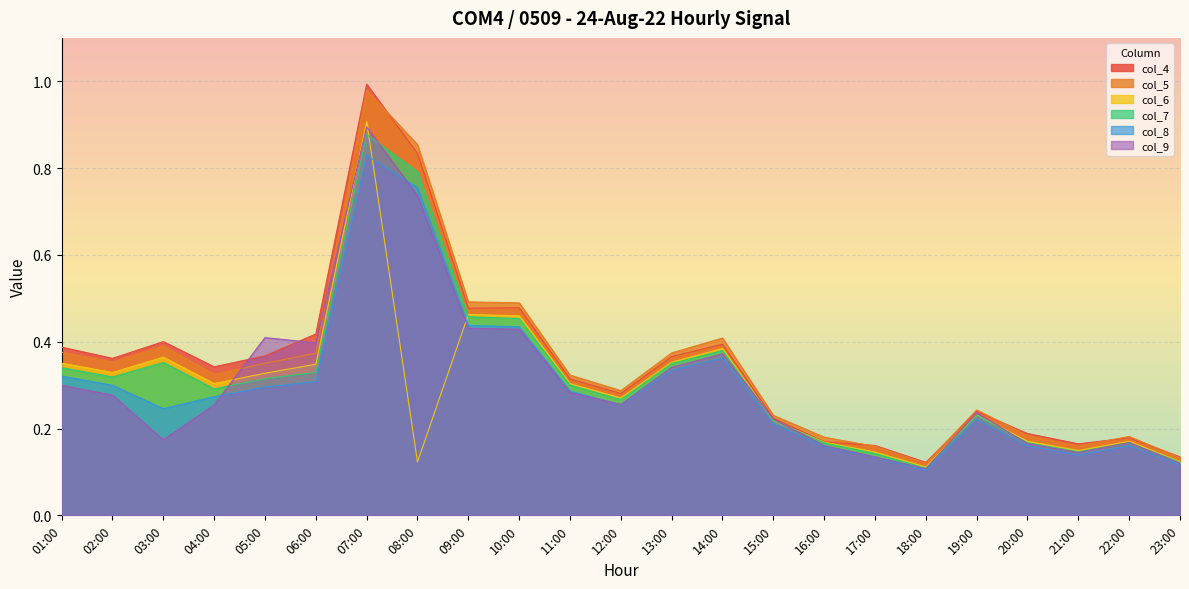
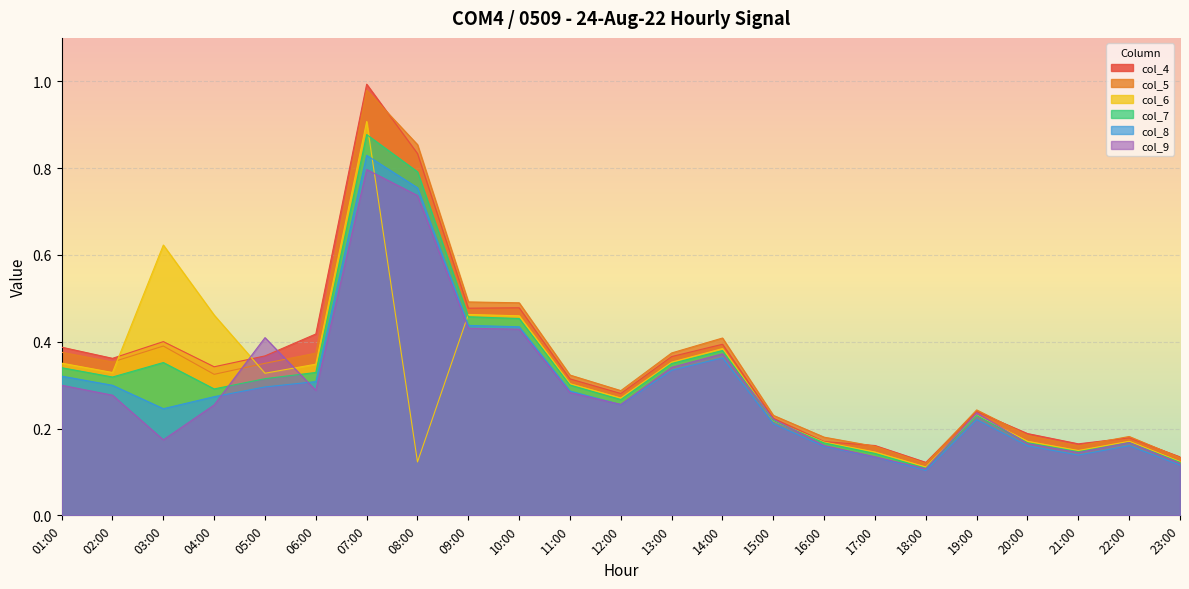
  {
    "col_6": {
      "01:00": 0.35,
      "02:00": 0.33,
-     "03:00": 0.36,
-     "04:00": 0.30,
+     "03:00": 0.62,
+     "04:00": 0.46,
      "05:00": 0.33,
      "06:00": 0.35,
      "07:00": 0.91,
      "08:00": 0.12,
      "10:00": 0.46
    },
    "col_7": {
      "01:00": 0.34,
      "02:00": 0.32,
      "03:00": 0.35,
      "04:00": 0.29,
      "05:00": 0.31,
      "06:00": 0.33,
      "07:00": 0.88,
      "08:00": 0.79,
      "10:00": 0.45
    },
    "col_8": {
      "01:00": 0.32,
      "02:00": 0.30,
      "03:00": 0.25,
      "04:00": 0.27,
      "05:00": 0.30,
      "06:00": 0.31,
      "07:00": 0.83,
      "08:00": 0.75,
      "09:00": 0.44,
      "13:00": 0.33,
      "14:00": 0.36,
      "15:00": 0.21,
      "19:00": 0.22,
      "22:00": 0.16
    },
    "col_9": {
      "01:00": 0.30,
      "02:00": 0.28,
      "03:00": 0.17,
      "04:00": 0.25,
      "05:00": 0.41,
-     "06:00": 0.40,
-     "07:00": 0.89,
+     "06:00": 0.29,
+     "07:00": 0.80,
      "08:00": 0.74,
      "09:00": 0.43,
      "13:00": 0.34,
      "14:00": 0.37
    }
  }
